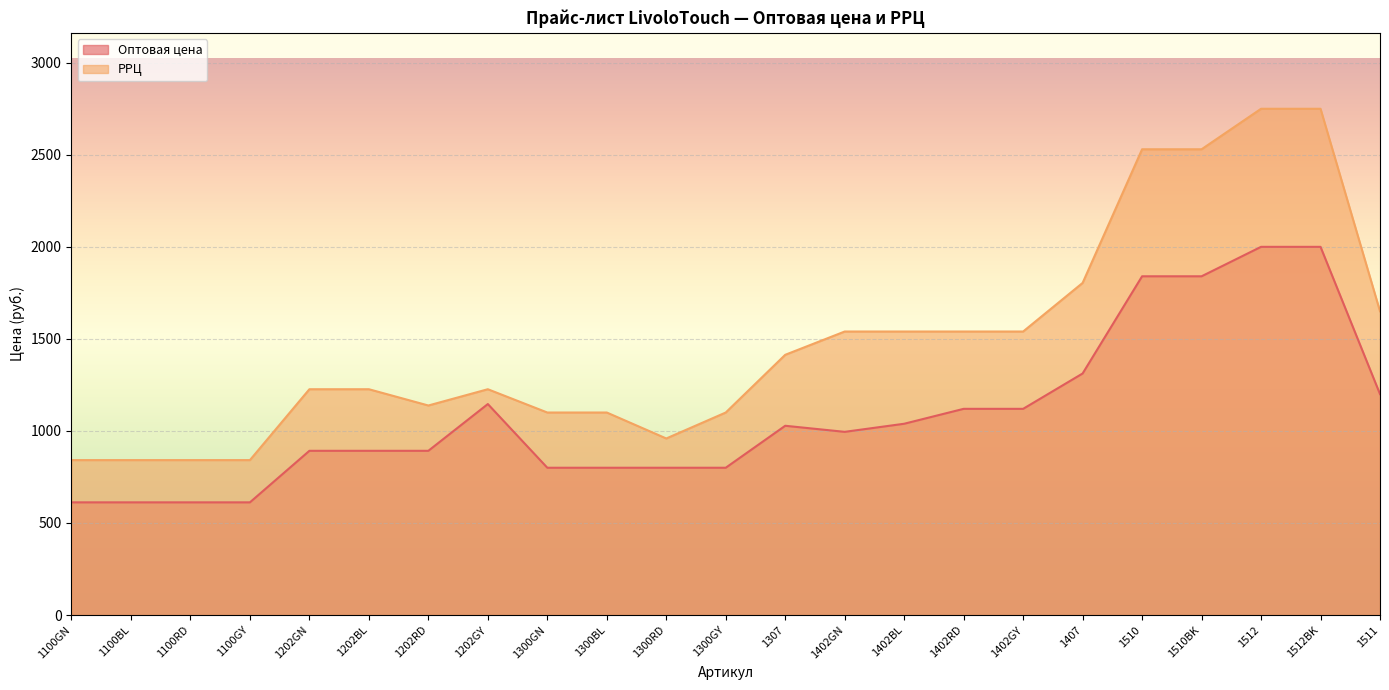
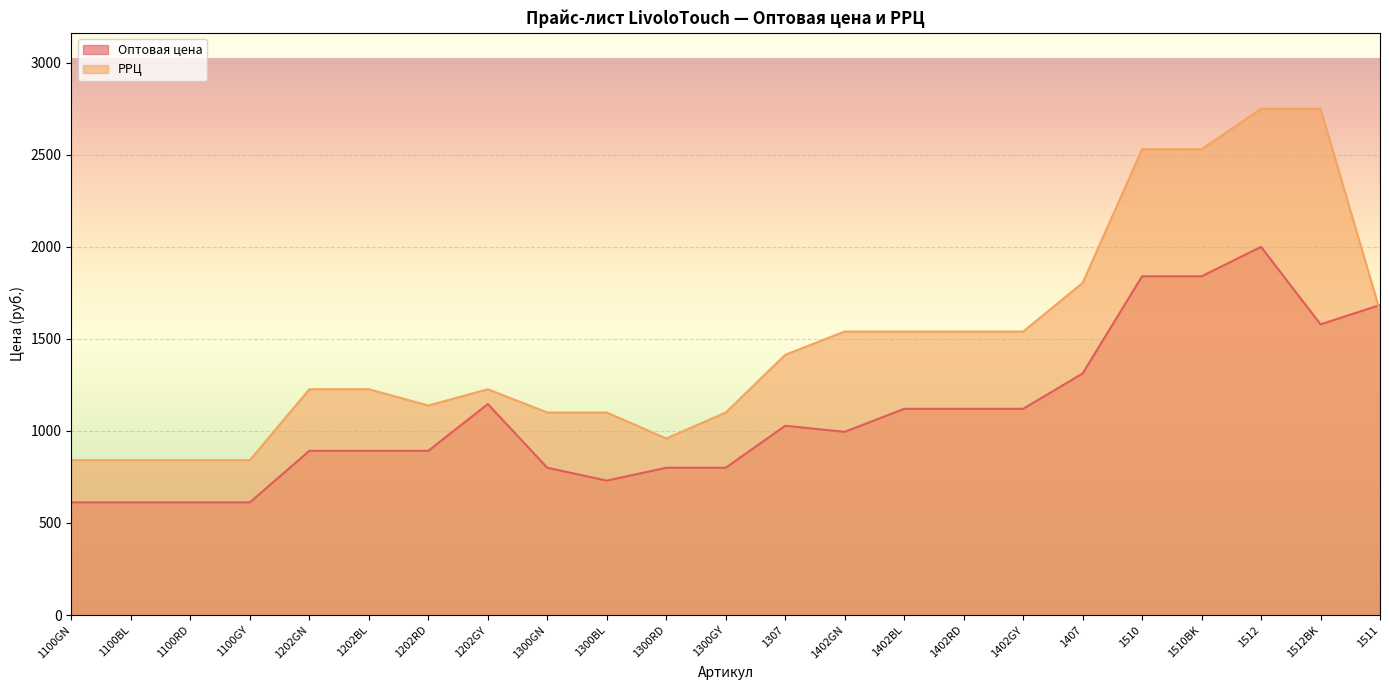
  {
    "Оптовая цена": {
      "1100GN": 610,
      "1100BL": 610,
      "1100RD": 610,
      "1100GY": 610,
      "1202GN": 890,
      "1202BL": 890,
      "1202RD": 890,
      "1202GY": 1150,
      "1300GN": 800,
-     "1300BL": 800,
+     "1300BL": 730,
      "1300RD": 800,
      "1300GY": 800,
      "1307": 1030,
      "1402GN": 1000,
-     "1402BL": 1040,
+     "1402BL": 1120,
      "1402RD": 1120,
      "1402GY": 1120,
      "1407": 1310,
      "1510": 1840,
      "1510BK": 1840,
      "1512": 2000,
-     "1512BK": 2000,
-     "1511": 1200
+     "1512BK": 1580,
+     "1511": 1680
    },
    "РРЦ": {
      "1100GN": 840,
      "1100BL": 840,
      "1100RD": 840,
      "1100GY": 840,
      "1202GN": 1230,
      "1202BL": 1230,
      "1202RD": 1140,
      "1202GY": 1230,
      "1300GN": 1100,
      "1300BL": 1100,
      "1300RD": 960,
      "1300GY": 1100,
      "1307": 1410,
      "1402GN": 1540,
      "1402BL": 1540,
      "1402RD": 1540,
      "1402GY": 1540,
      "1407": 1800,
      "1510": 2530,
      "1510BK": 2530,
      "1512": 2750,
      "1512BK": 2750,
      "1511": 1650
    }
  }
